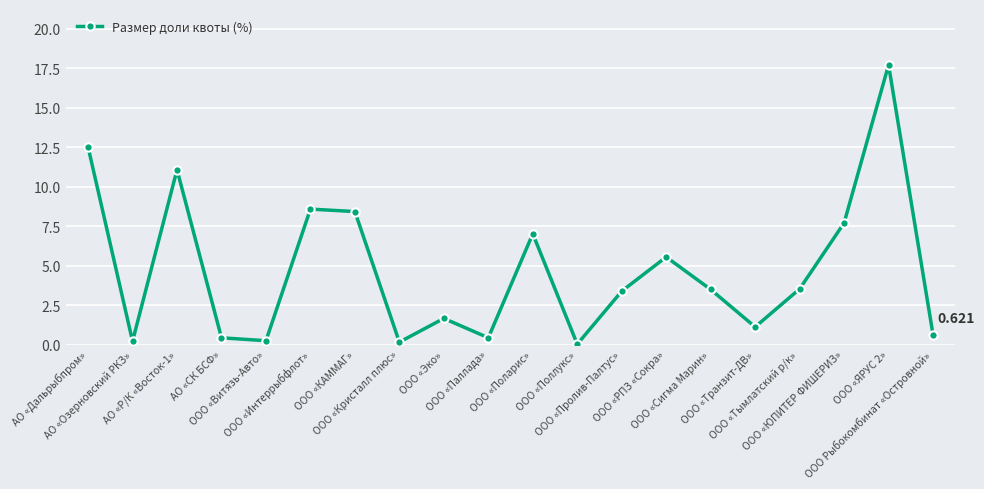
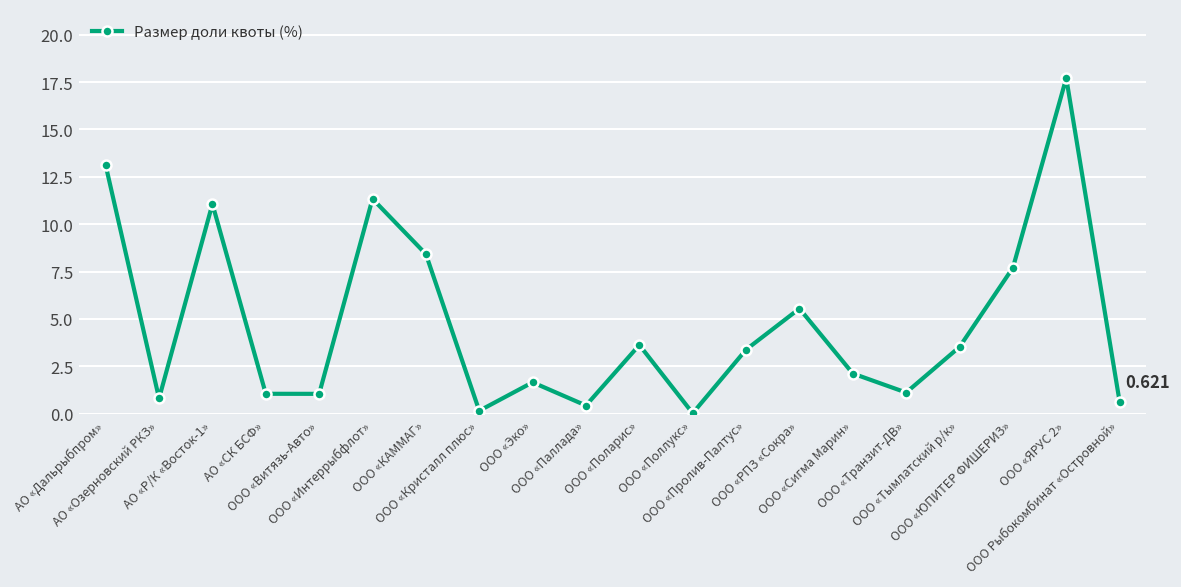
  {
-   "АО «Дальрыбпром»": 12.5,
-   "АО «Озерновский РКЗ»": 0.2,
+   "АО «Дальрыбпром»": 13.1,
+   "АО «Озерновский РКЗ»": 0.8,
    "АО «Р/К «Восток-1»": 11.1,
-   "АО «СК БСФ»": 0.4,
-   "ООО «Витязь-Авто»": 0.2,
-   "ООО «Интеррыбфлот»": 8.6,
+   "АО «СК БСФ»": 1.0,
+   "ООО «Витязь-Авто»": 1.0,
+   "ООО «Интеррыбфлот»": 11.3,
    "ООО «КАММАГ»": 8.4,
    "ООО «Кристалл плюс»": 0.2,
    "ООО «Эко»": 1.7,
    "ООО «Паллада»": 0.4,
-   "ООО «Поларис»": 7.0,
+   "ООО «Поларис»": 3.6,
    "ООО «Поллукс»": 0.0,
    "ООО «Пролив-Палтус»": 3.4,
    "ООО «РПЗ «Сокра»": 5.5,
-   "ООО «Сигма Марин»": 3.5,
+   "ООО «Сигма Марин»": 2.1,
    "ООО «Транзит-ДВ»": 1.1,
    "ООО «Тымлатский р/к»": 3.5,
    "ООО «ЮПИТЕР ФИШЕРИЗ»": 7.7,
    "ООО «ЯРУС 2»": 17.7
  }
